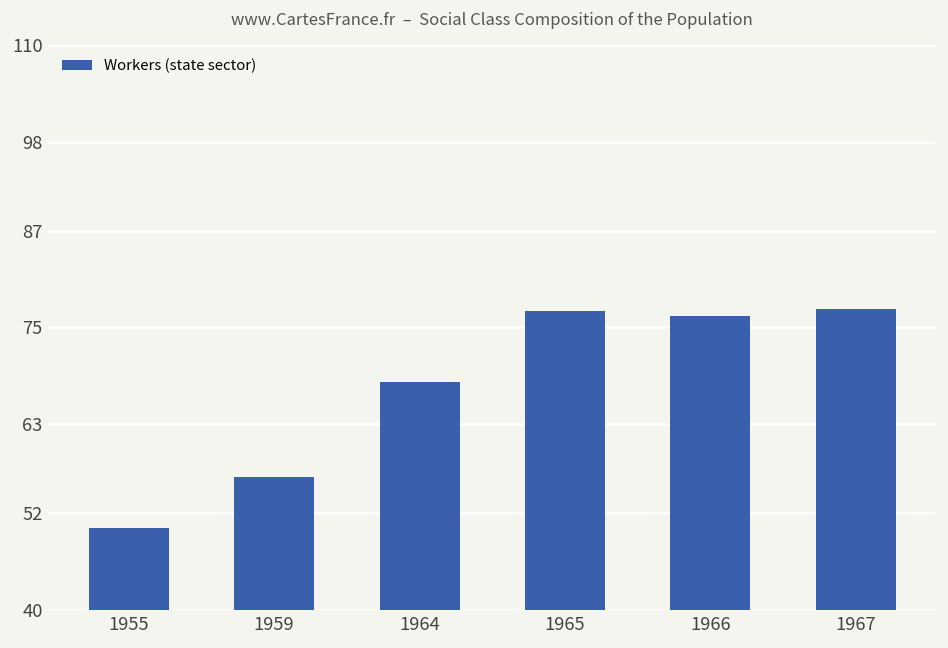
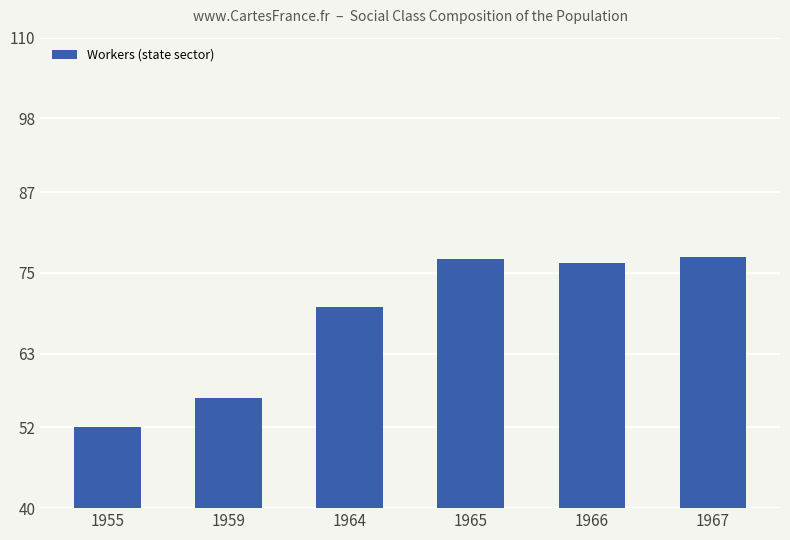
  {
-   "1955": 50,
+   "1955": 52,
    "1959": 56,
-   "1964": 68,
+   "1964": 70,
    "1965": 77,
    "1966": 76,
    "1967": 77
  }
